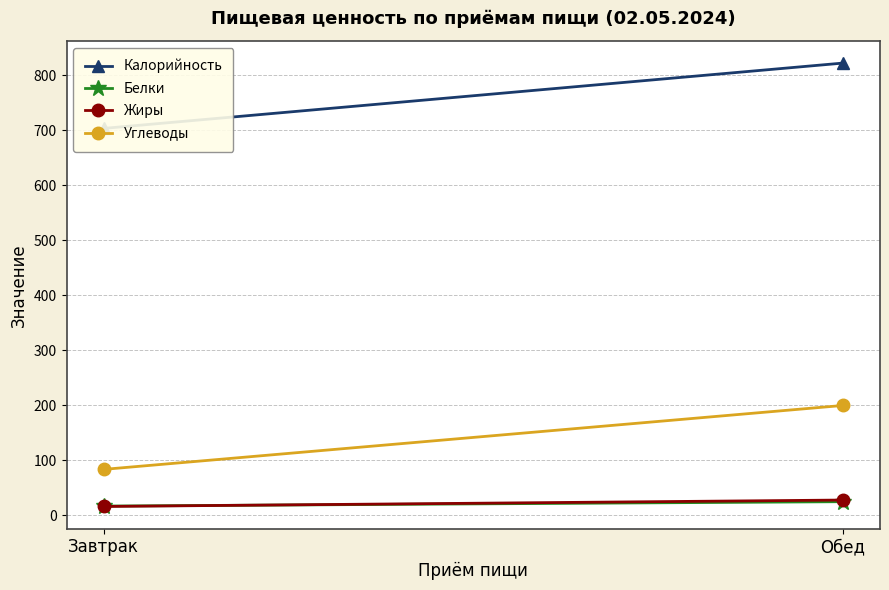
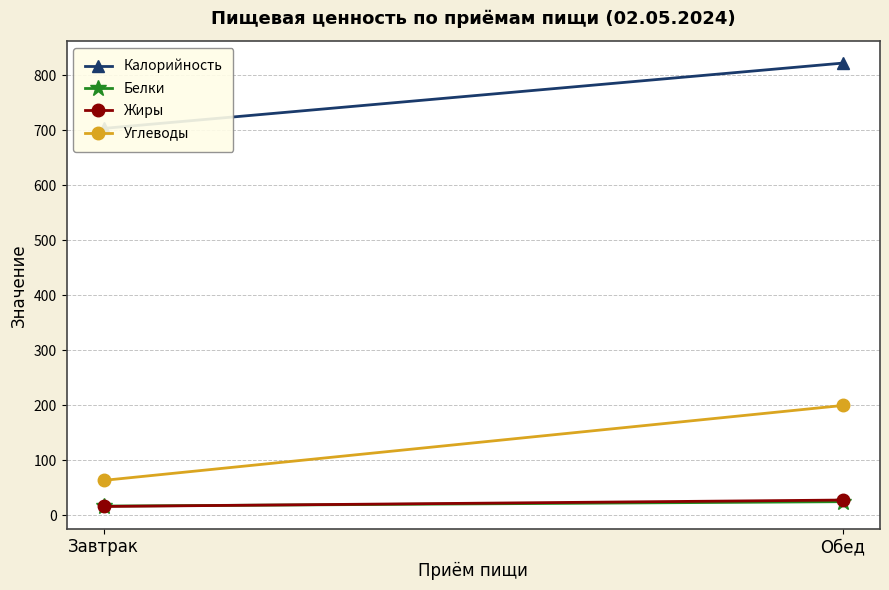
  {
    "Калорийность": {
      "Обед": 820
    },
    "Углеводы": {
-     "Завтрак": 80,
+     "Завтрак": 60,
      "Обед": 200
    }
  }
